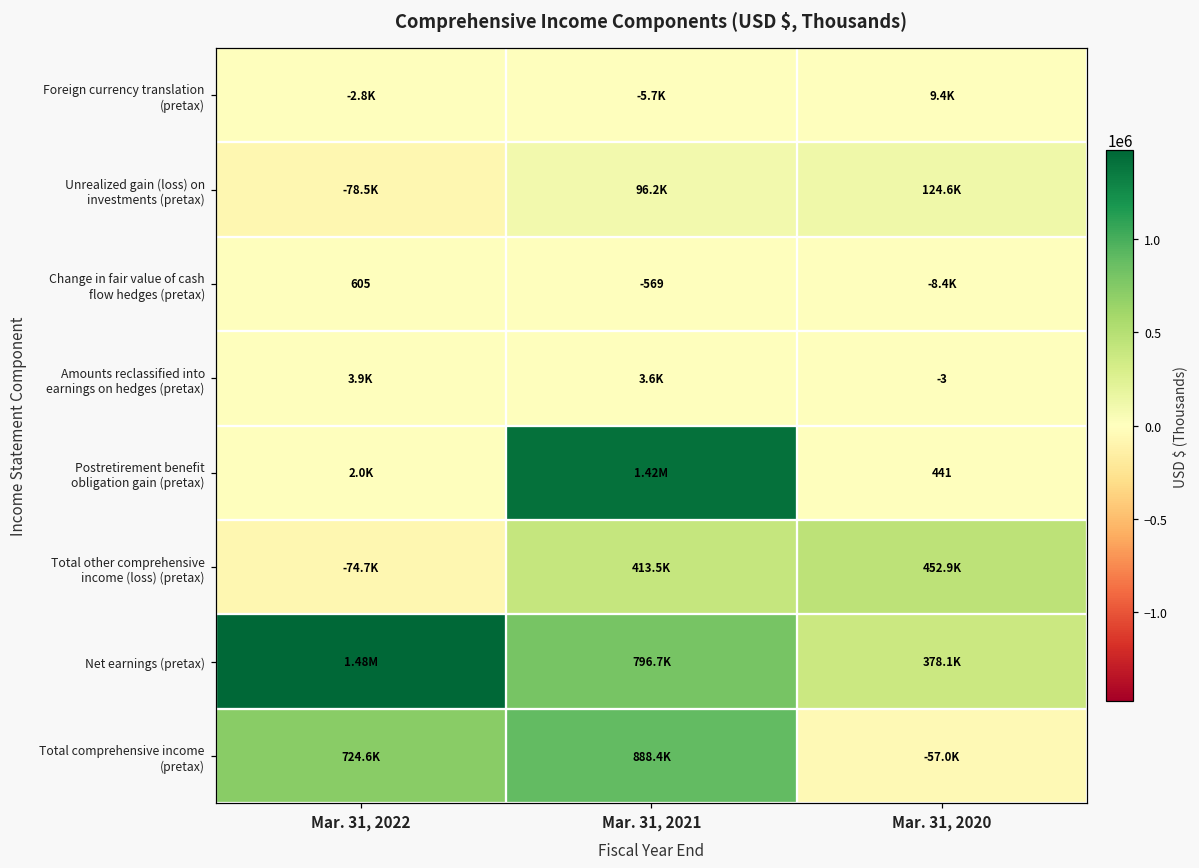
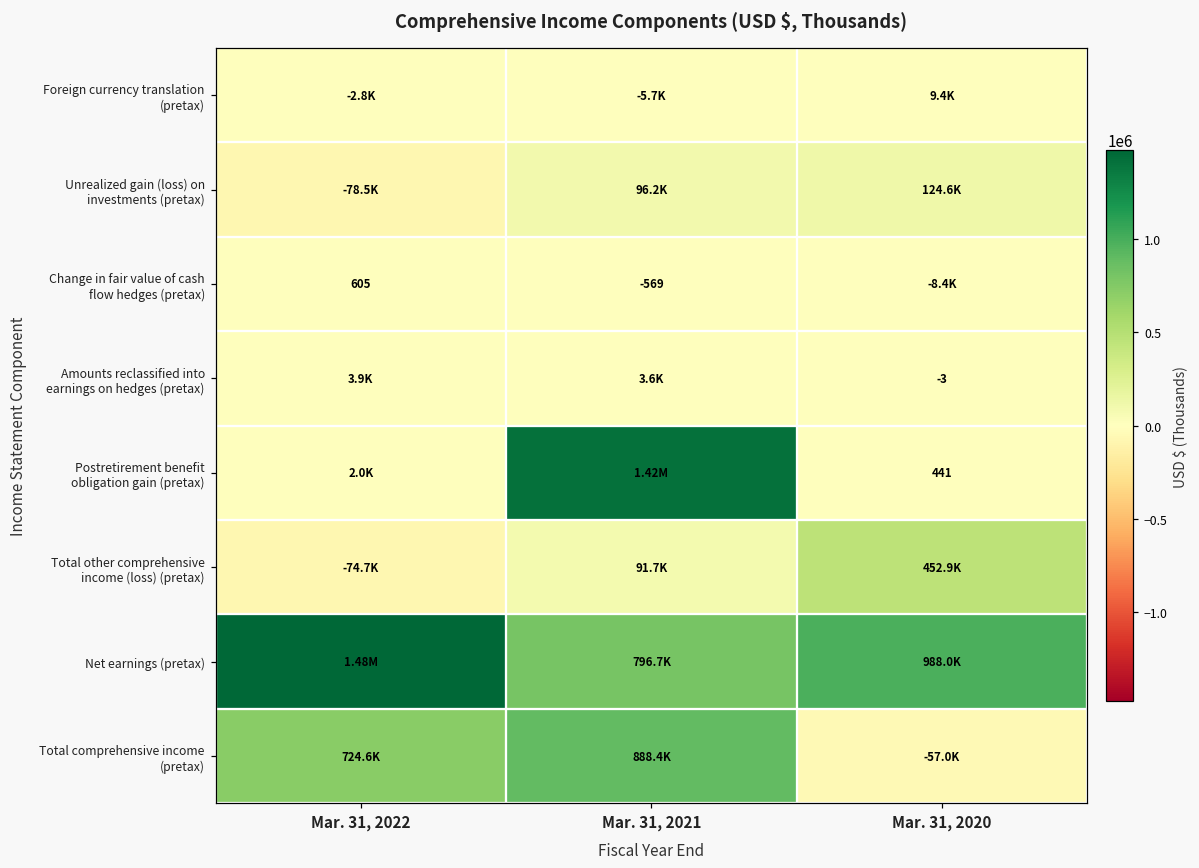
  {
    "Foreign currency translation (pretax)": {
      "Mar. 31, 2022": "-2.8K",
      "Mar. 31, 2021": "-5.7K",
      "Mar. 31, 2020": "9.4K"
    },
    "Unrealized gain (loss) on investments (pretax)": {
      "Mar. 31, 2022": "-78.5K",
      "Mar. 31, 2021": "96.2K",
      "Mar. 31, 2020": "124.6K"
    },
    "Change in fair value of cash flow hedges (pretax)": {
      "Mar. 31, 2022": "605",
      "Mar. 31, 2021": "-569",
      "Mar. 31, 2020": "-8.4K"
    },
    "Amounts reclassified into earnings on hedges (pretax)": {
      "Mar. 31, 2022": "3.9K",
      "Mar. 31, 2021": "3.6K",
      "Mar. 31, 2020": "-3"
    },
    "Postretirement benefit obligation gain (pretax)": {
      "Mar. 31, 2022": "2.0K",
      "Mar. 31, 2021": "1.42M",
      "Mar. 31, 2020": "441"
    },
    "Total other comprehensive income (loss) (pretax)": {
      "Mar. 31, 2022": "-74.7K",
-     "Mar. 31, 2021": "413.5K",
+     "Mar. 31, 2021": "91.7K",
      "Mar. 31, 2020": "452.9K"
    },
    "Net earnings (pretax)": {
      "Mar. 31, 2022": "1.48M",
      "Mar. 31, 2021": "796.7K",
-     "Mar. 31, 2020": "378.1K"
+     "Mar. 31, 2020": "988.0K"
    },
    "Total comprehensive income (pretax)": {
      "Mar. 31, 2022": "724.6K",
      "Mar. 31, 2021": "888.4K",
      "Mar. 31, 2020": "-57.0K"
    }
  }
